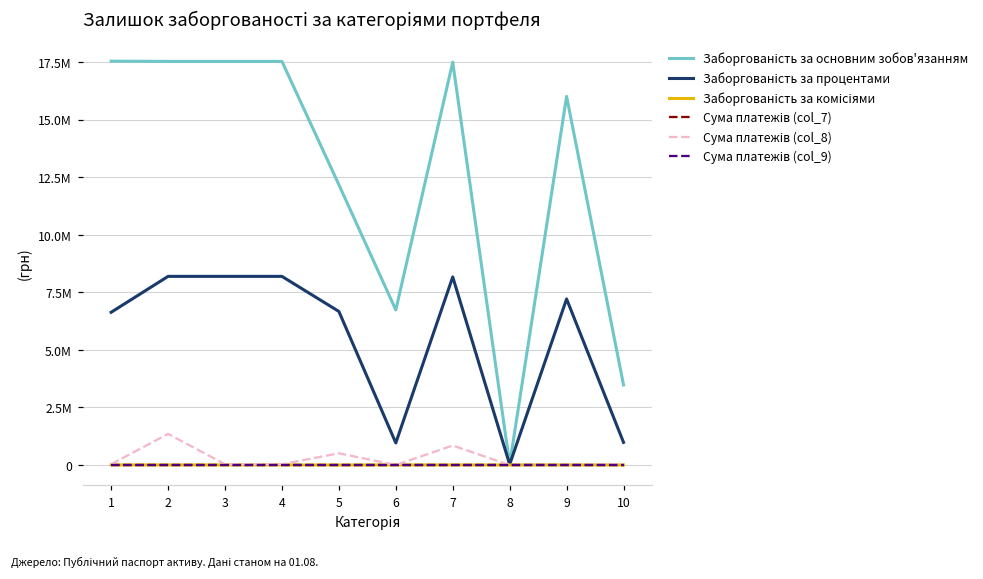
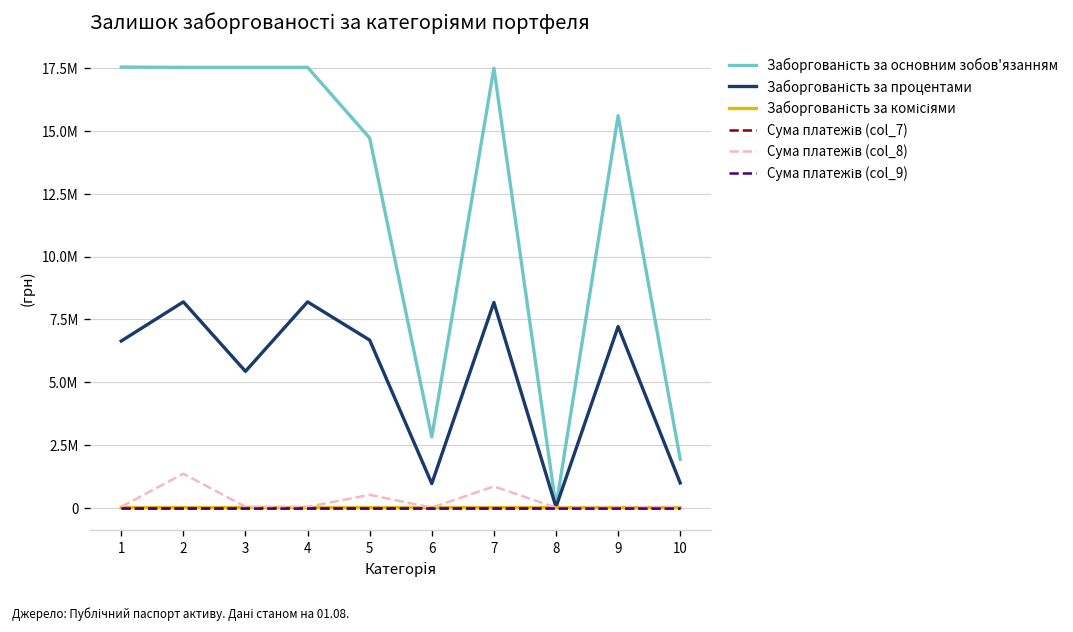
  {
    "Заборгованість за основним зобов'язанням": {
      "1": 17500000,
      "2": 17500000,
      "3": 17500000,
      "4": 17500000,
-     "5": 12200000,
-     "6": 6700000,
+     "5": 14700000,
+     "6": 2800000,
      "7": 17500000,
-     "9": 16000000,
-     "10": 3500000
+     "9": 15600000,
+     "10": 1900000
    },
    "Заборгованість за процентами": {
      "1": 6600000,
      "2": 8200000,
-     "3": 8200000,
+     "3": 5400000,
      "4": 8200000,
      "5": 6700000,
      "6": 1000000,
      "7": 8200000,
      "9": 7200000,
      "10": 1000000
    },
    "Сума платежів (col_9)": {
      "2": 0,
      "5": 0,
      "7": 0
    },
    "Сума платежів (col_8)": {
      "2": 1400000,
      "5": 500000,
      "7": 800000
    }
  }
